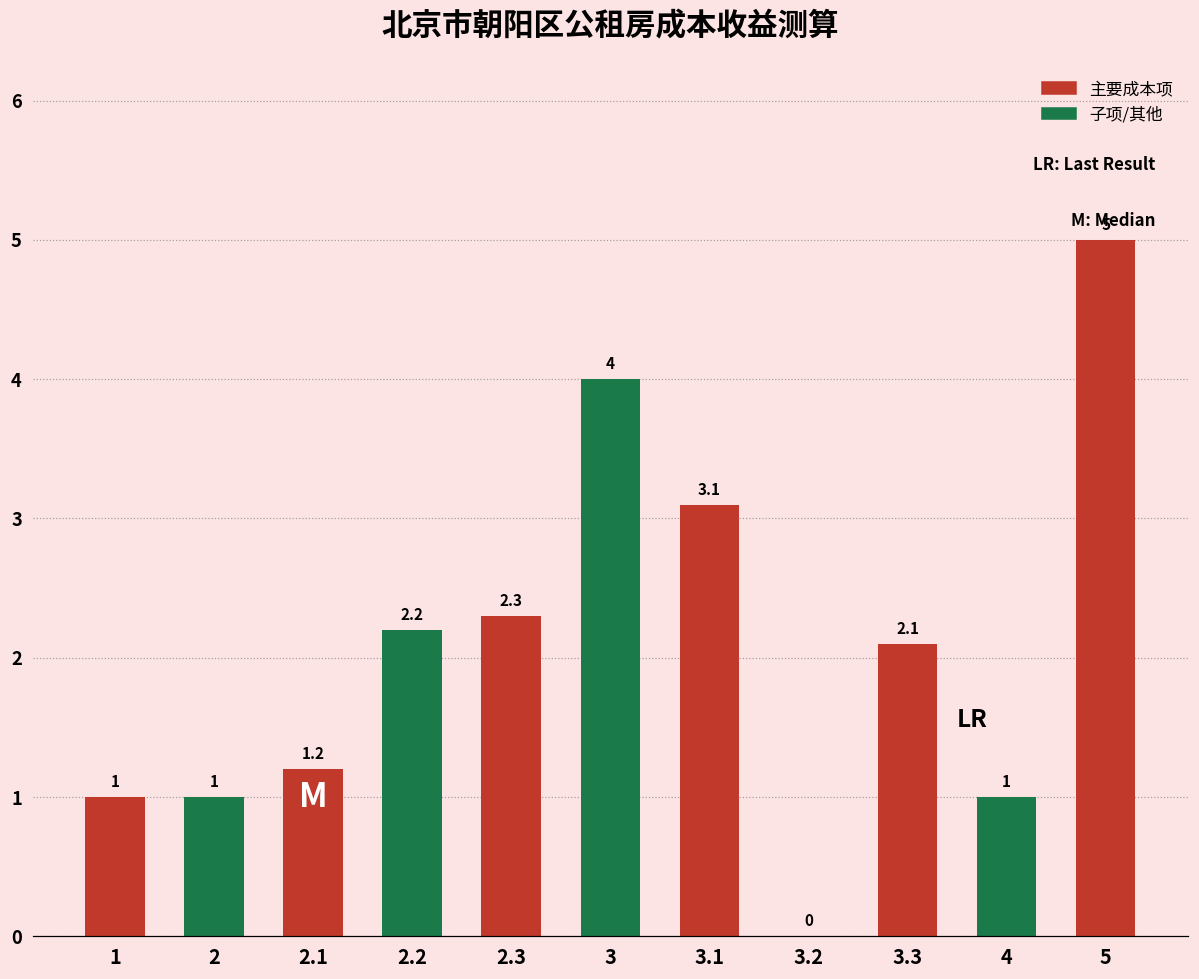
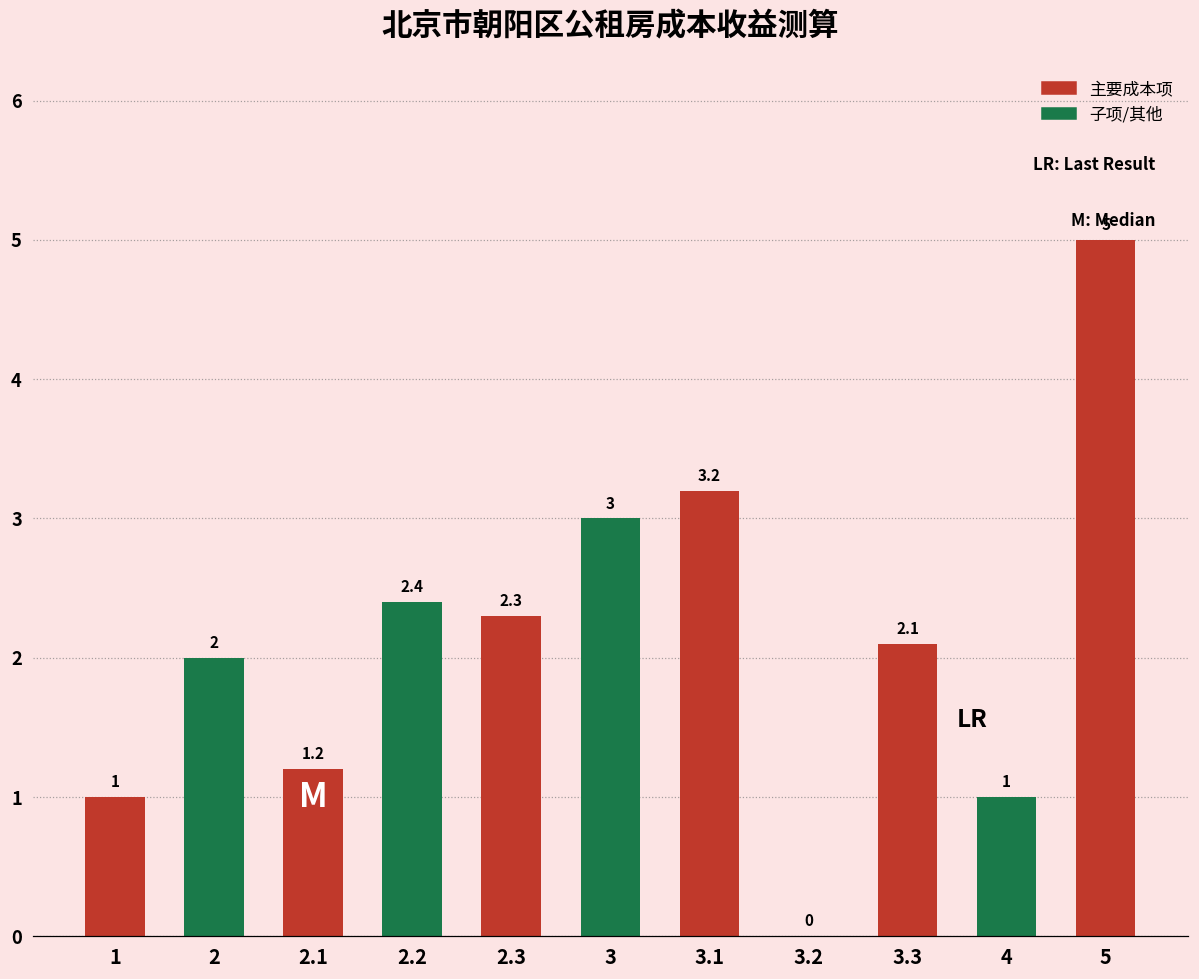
  {
    "1": 1,
-   "2": 1,
+   "2": 2,
    "2.1": 1.2,
-   "2.2": 2.2,
+   "2.2": 2.4,
    "2.3": 2.3,
-   "3": 4,
-   "3.1": 3.1,
+   "3": 3,
+   "3.1": 3.2,
    "3.2": 0,
    "3.3": 2.1,
    "4": 1
  }
